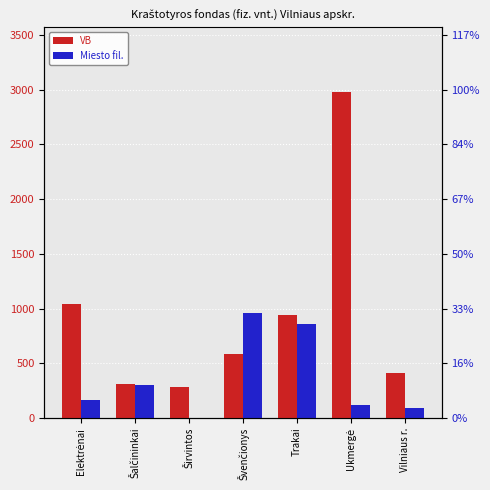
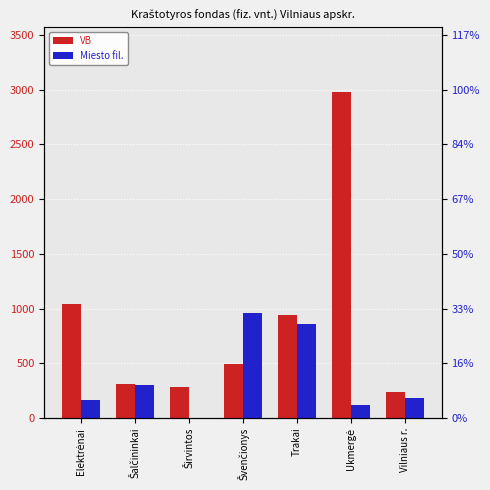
  {
    "VB": {
      "Elektrėnai": 1040,
      "Šalčininkai": 310,
      "Širvintos": 290,
-     "Švenčionys": 580,
+     "Švenčionys": 490,
      "Trakai": 940,
      "Ukmergė": 2970,
-     "Vilniaus r.": 410
+     "Vilniaus r.": 240
    },
    "Miesto fil.": {
      "Elektrėnai": 170,
      "Šalčininkai": 310,
      "Širvintos": 0,
      "Švenčionys": 960,
      "Trakai": 860,
      "Ukmergė": 120,
-     "Vilniaus r.": 90
+     "Vilniaus r.": 180
    }
  }
